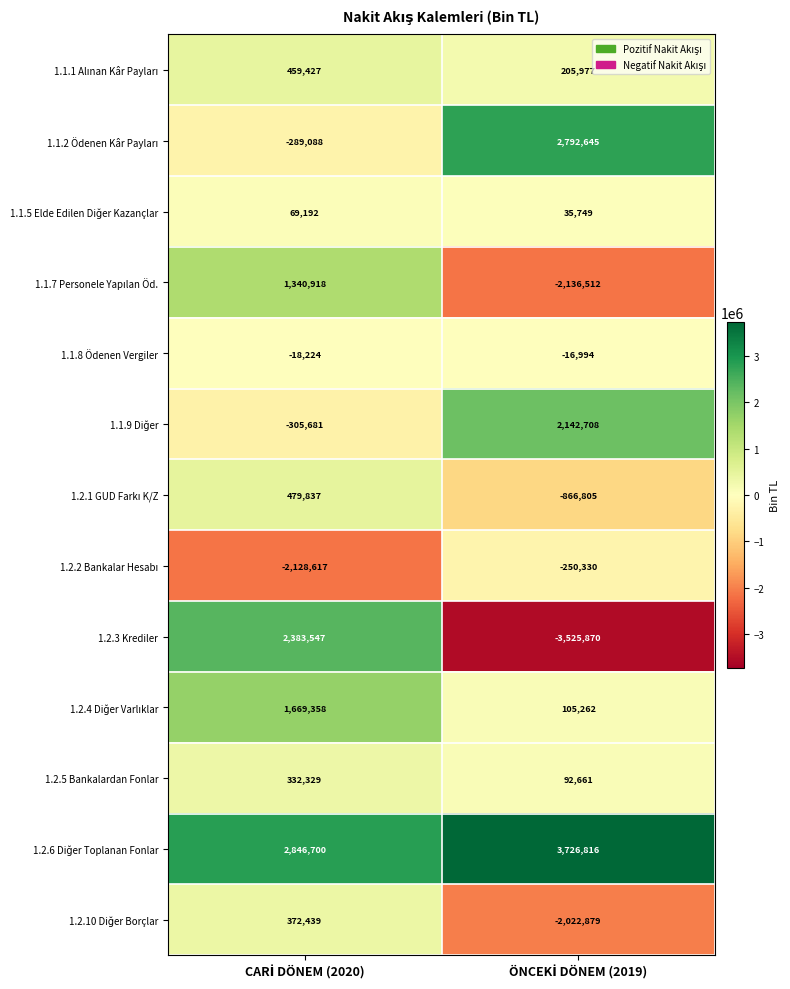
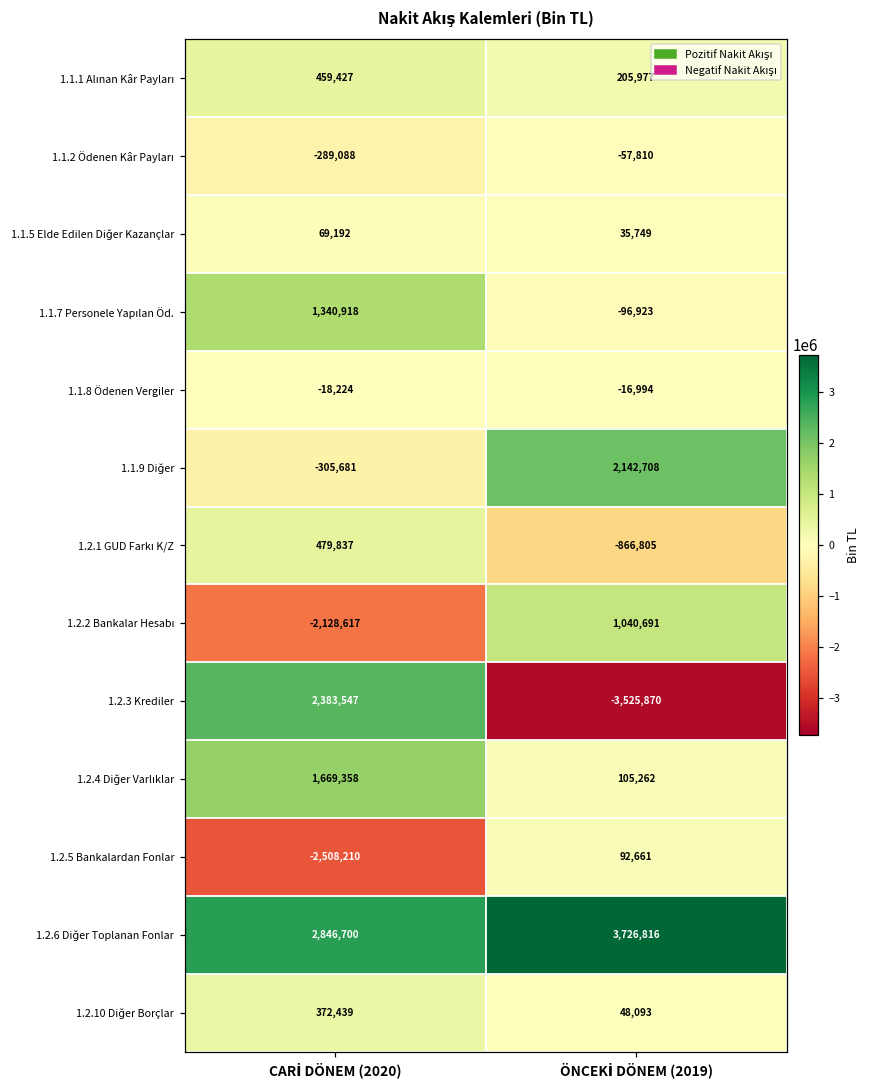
  {
    "1.1.1 Alınan Kâr Payları": {
      "CARİ DÖNEM (2020)": "459,427"
    },
    "1.1.2 Ödenen Kâr Payları": {
      "CARİ DÖNEM (2020)": "-289,088",
-     "ÖNCEKİ DÖNEM (2019)": "2,792,645"
+     "ÖNCEKİ DÖNEM (2019)": "-57,810"
    },
    "1.1.5 Elde Edilen Diğer Kazançlar": {
      "CARİ DÖNEM (2020)": "69,192",
      "ÖNCEKİ DÖNEM (2019)": "35,749"
    },
    "1.1.7 Personele Yapılan Öd.": {
      "CARİ DÖNEM (2020)": "1,340,918",
-     "ÖNCEKİ DÖNEM (2019)": "-2,136,512"
+     "ÖNCEKİ DÖNEM (2019)": "-96,923"
    },
    "1.1.8 Ödenen Vergiler": {
      "CARİ DÖNEM (2020)": "-18,224",
      "ÖNCEKİ DÖNEM (2019)": "-16,994"
    },
    "1.1.9 Diğer": {
      "CARİ DÖNEM (2020)": "-305,681",
      "ÖNCEKİ DÖNEM (2019)": "2,142,708"
    },
    "1.2.1 GUD Farkı K/Z": {
      "CARİ DÖNEM (2020)": "479,837",
      "ÖNCEKİ DÖNEM (2019)": "-866,805"
    },
    "1.2.2 Bankalar Hesabı": {
      "CARİ DÖNEM (2020)": "-2,128,617",
-     "ÖNCEKİ DÖNEM (2019)": "-250,330"
+     "ÖNCEKİ DÖNEM (2019)": "1,040,691"
    },
    "1.2.3 Krediler": {
      "CARİ DÖNEM (2020)": "2,383,547",
      "ÖNCEKİ DÖNEM (2019)": "-3,525,870"
    },
    "1.2.4 Diğer Varlıklar": {
      "CARİ DÖNEM (2020)": "1,669,358",
      "ÖNCEKİ DÖNEM (2019)": "105,262"
    },
    "1.2.5 Bankalardan Fonlar": {
-     "CARİ DÖNEM (2020)": "332,329",
+     "CARİ DÖNEM (2020)": "-2,508,210",
      "ÖNCEKİ DÖNEM (2019)": "92,661"
    },
    "1.2.6 Diğer Toplanan Fonlar": {
      "CARİ DÖNEM (2020)": "2,846,700",
      "ÖNCEKİ DÖNEM (2019)": "3,726,816"
    },
    "1.2.10 Diğer Borçlar": {
      "CARİ DÖNEM (2020)": "372,439",
-     "ÖNCEKİ DÖNEM (2019)": "-2,022,879"
+     "ÖNCEKİ DÖNEM (2019)": "48,093"
    }
  }
